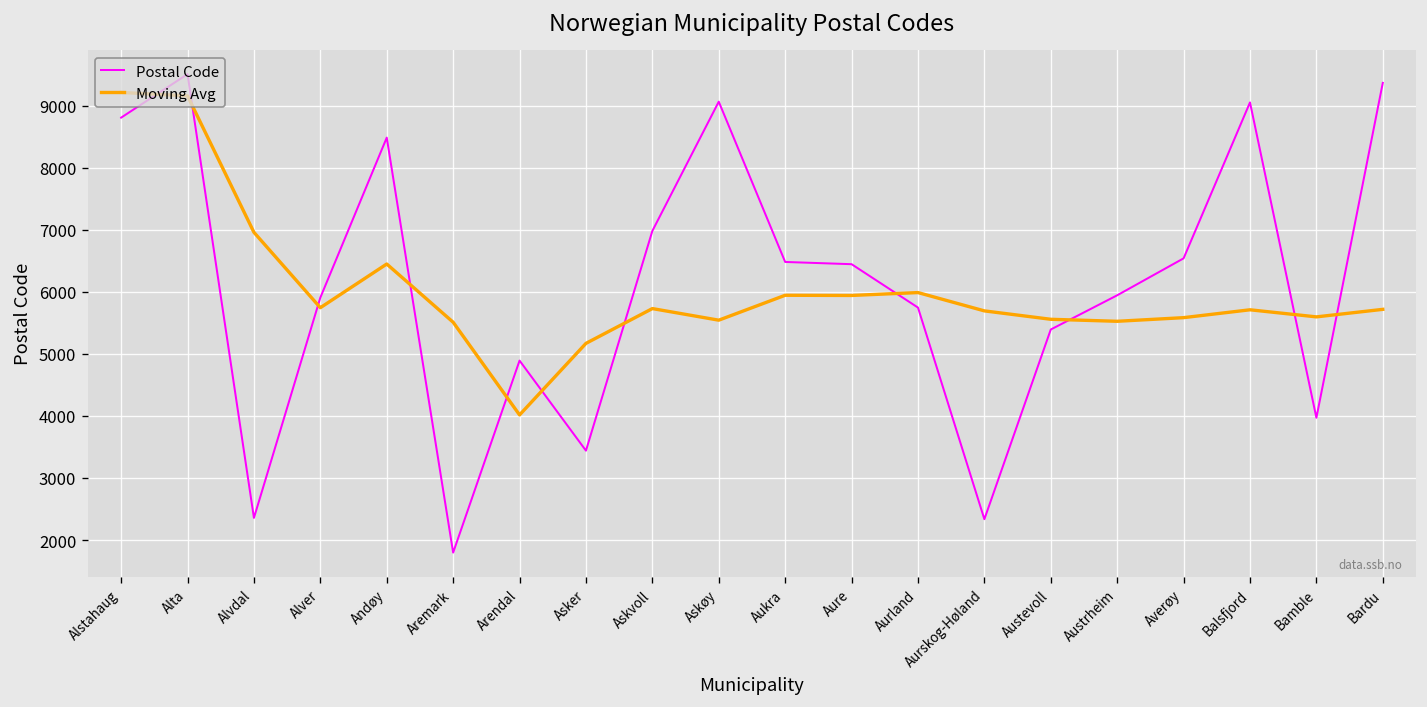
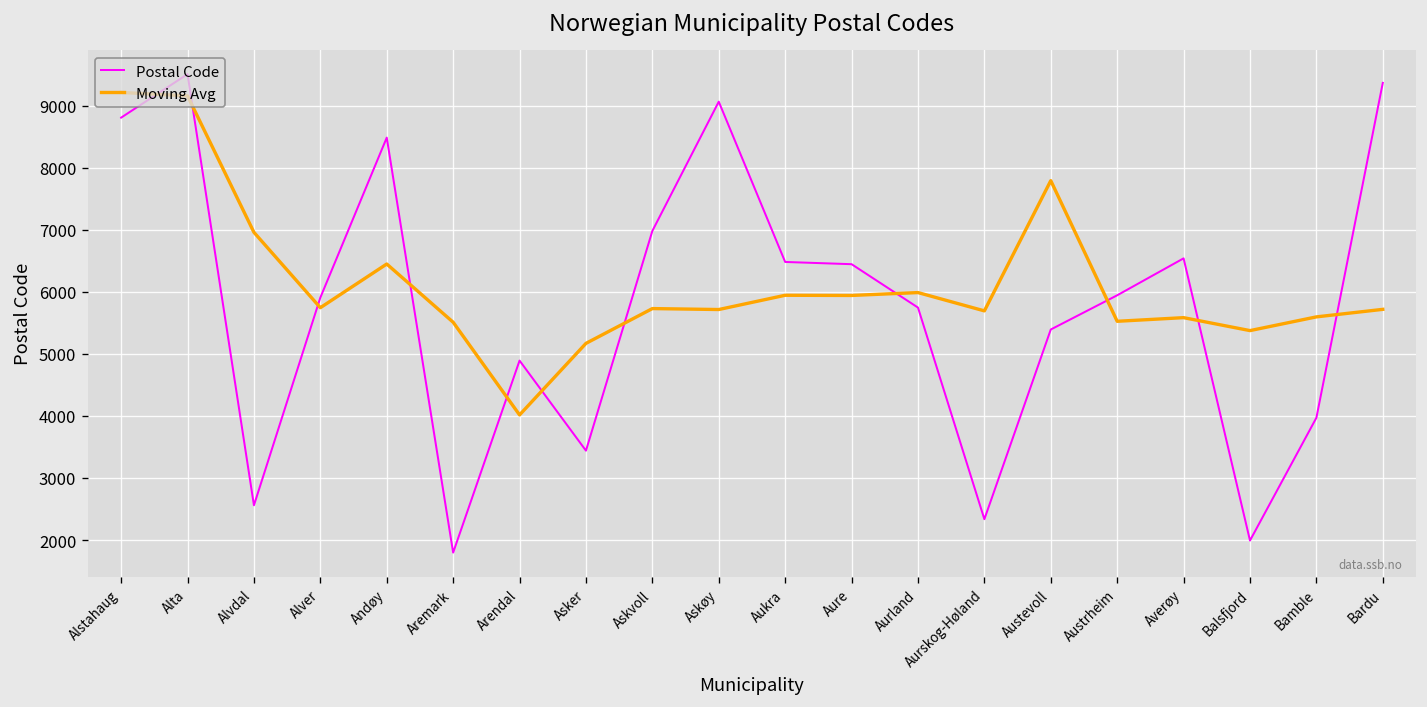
  {
    "Postal Code": {
      "Alstahaug": 8800,
-     "Alvdal": 2400,
+     "Alvdal": 2600,
      "Alver": 5900,
      "Andøy": 8500,
      "Aremark": 1800,
      "Arendal": 4900,
      "Asker": 3400,
      "Askvoll": 7000,
      "Askøy": 9100,
      "Aukra": 6500,
      "Aure": 6400,
      "Aurland": 5700,
      "Aurskog-Høland": 2300,
      "Austevoll": 5400,
      "Austrheim": 5900,
      "Averøy": 6500,
-     "Balsfjord": 9100,
+     "Balsfjord": 2000,
      "Bamble": 4000,
      "Bardu": 9400
    },
    "Moving Avg": {
      "Alvdal": 7000,
      "Alver": 5700,
      "Andøy": 6400,
      "Aremark": 5500,
      "Arendal": 4000,
      "Asker": 5200,
      "Askvoll": 5700,
-     "Askøy": 5500,
+     "Askøy": 5700,
      "Aukra": 5900,
      "Aure": 5900,
      "Aurland": 6000,
      "Aurskog-Høland": 5700,
-     "Austevoll": 5600,
+     "Austevoll": 7800,
      "Austrheim": 5500,
      "Averøy": 5600,
-     "Balsfjord": 5700,
+     "Balsfjord": 5400,
      "Bamble": 5600,
      "Bardu": 5700
    }
  }
